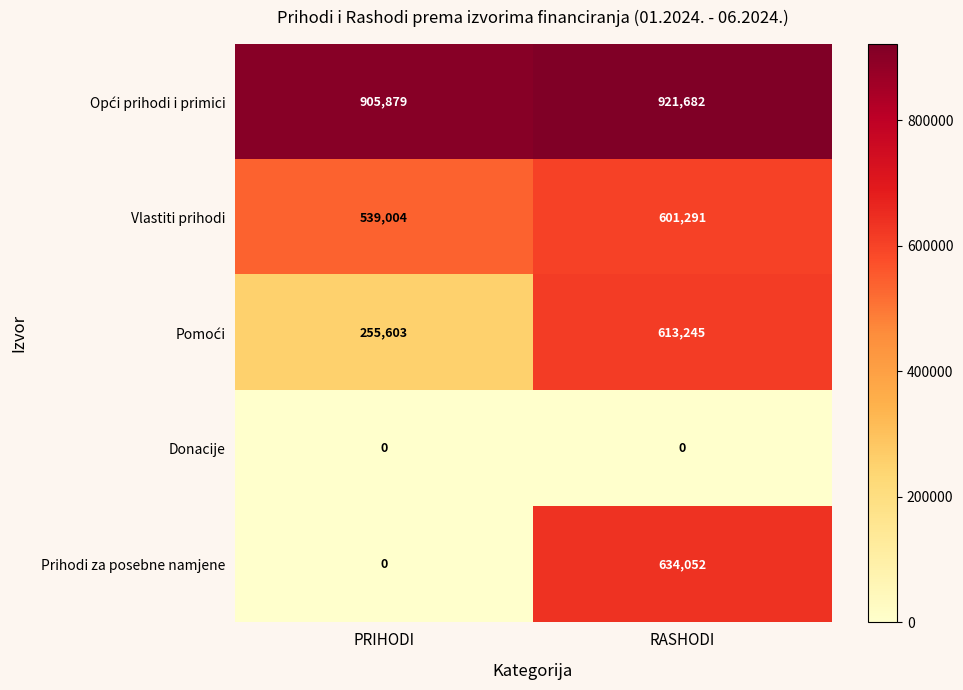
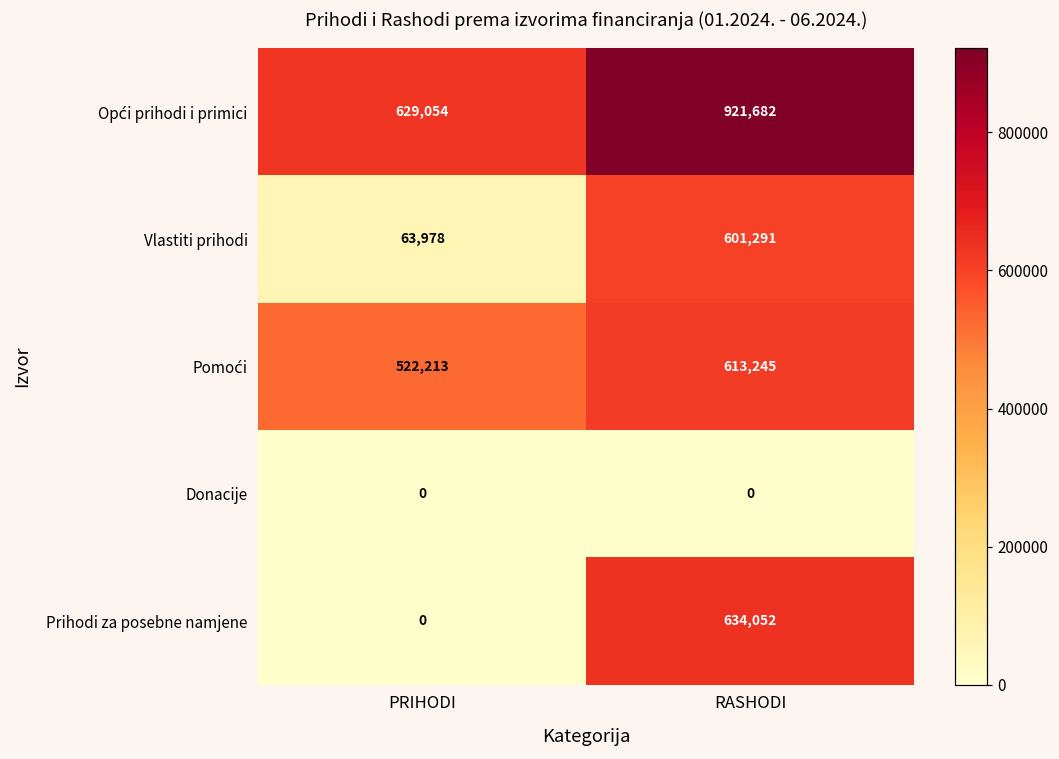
  {
    "Opći prihodi i primici": {
-     "PRIHODI": "905,879",
+     "PRIHODI": "629,054",
      "RASHODI": "921,682"
    },
    "Vlastiti prihodi": {
-     "PRIHODI": "539,004",
+     "PRIHODI": "63,978",
      "RASHODI": "601,291"
    },
    "Pomoći": {
-     "PRIHODI": "255,603",
+     "PRIHODI": "522,213",
      "RASHODI": "613,245"
    },
    "Donacije": {
      "PRIHODI": "0",
      "RASHODI": "0"
    },
    "Prihodi za posebne namjene": {
      "PRIHODI": "0",
      "RASHODI": "634,052"
    }
  }
